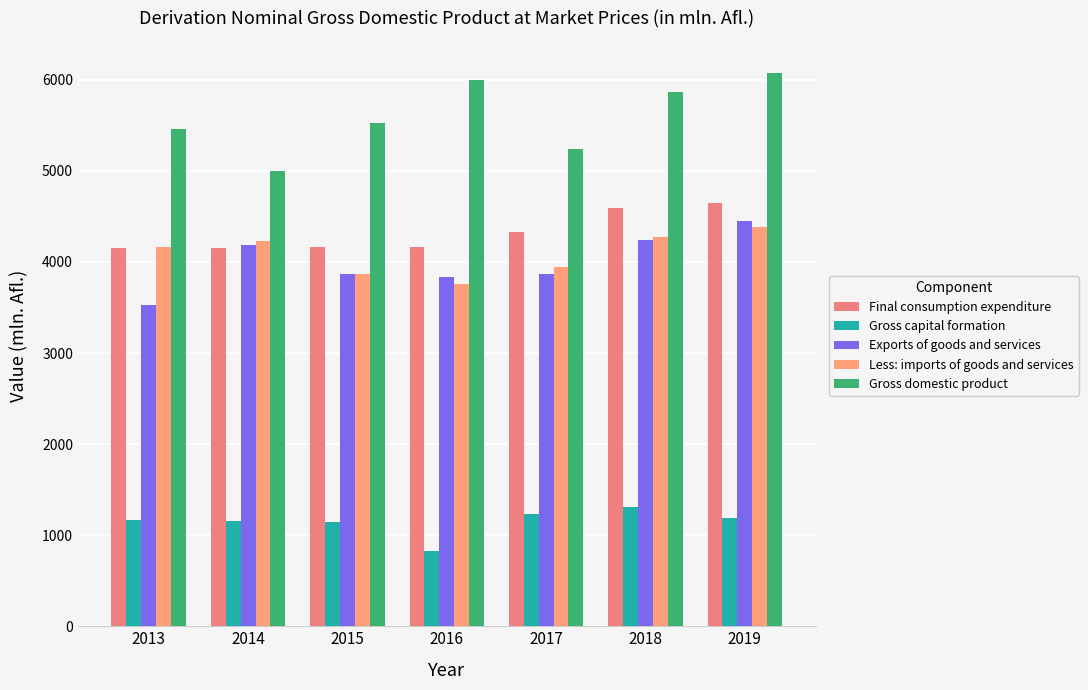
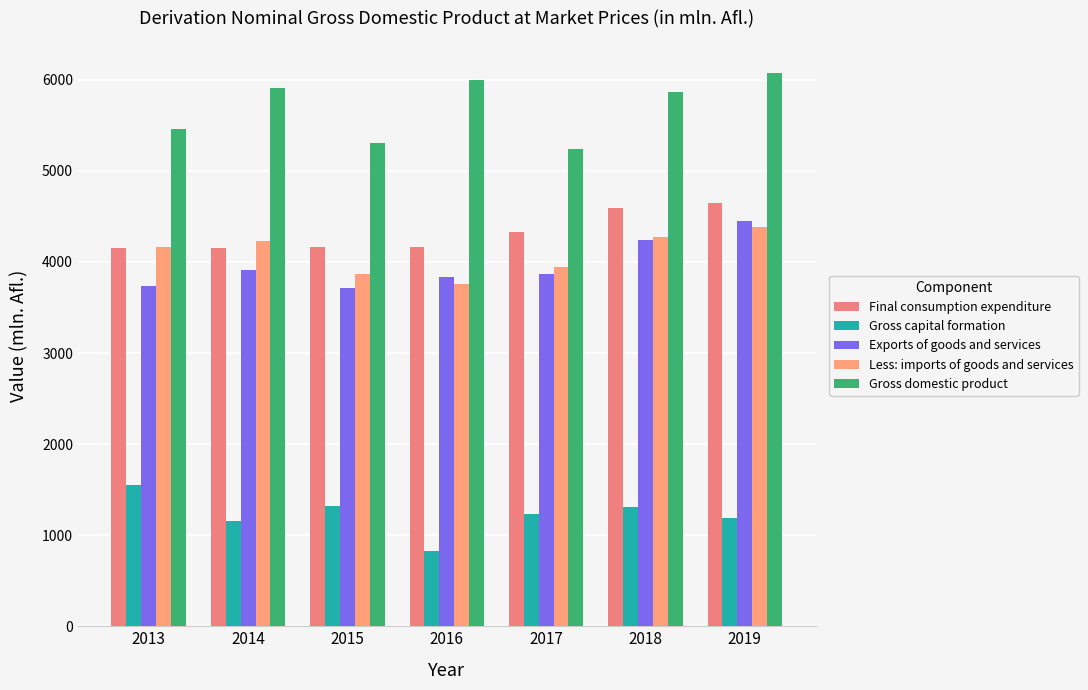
  {
    "Gross capital formation": {
-     "2013": 1200,
+     "2013": 1500,
      "2014": 1200,
-     "2015": 1100,
+     "2015": 1300,
      "2016": 800,
      "2017": 1200,
      "2018": 1300,
      "2019": 1200
    },
    "Exports of goods and services": {
-     "2013": 3500,
-     "2014": 4200,
-     "2015": 3900,
+     "2013": 3700,
+     "2014": 3900,
+     "2015": 3700,
      "2016": 3800,
      "2017": 3900,
      "2018": 4200,
      "2019": 4500
    },
    "Gross domestic product": {
      "2013": 5500,
-     "2014": 5000,
-     "2015": 5500,
+     "2014": 5900,
+     "2015": 5300,
      "2016": 6000,
      "2017": 5200,
      "2018": 5900,
      "2019": 6100
    }
  }
